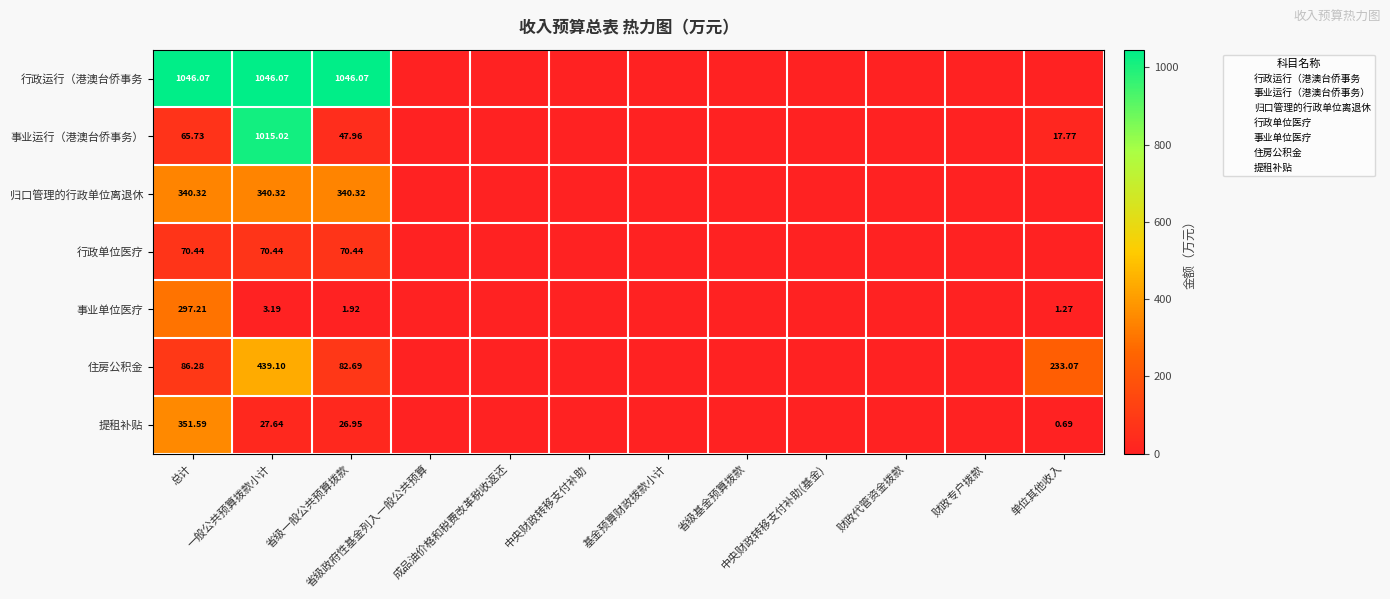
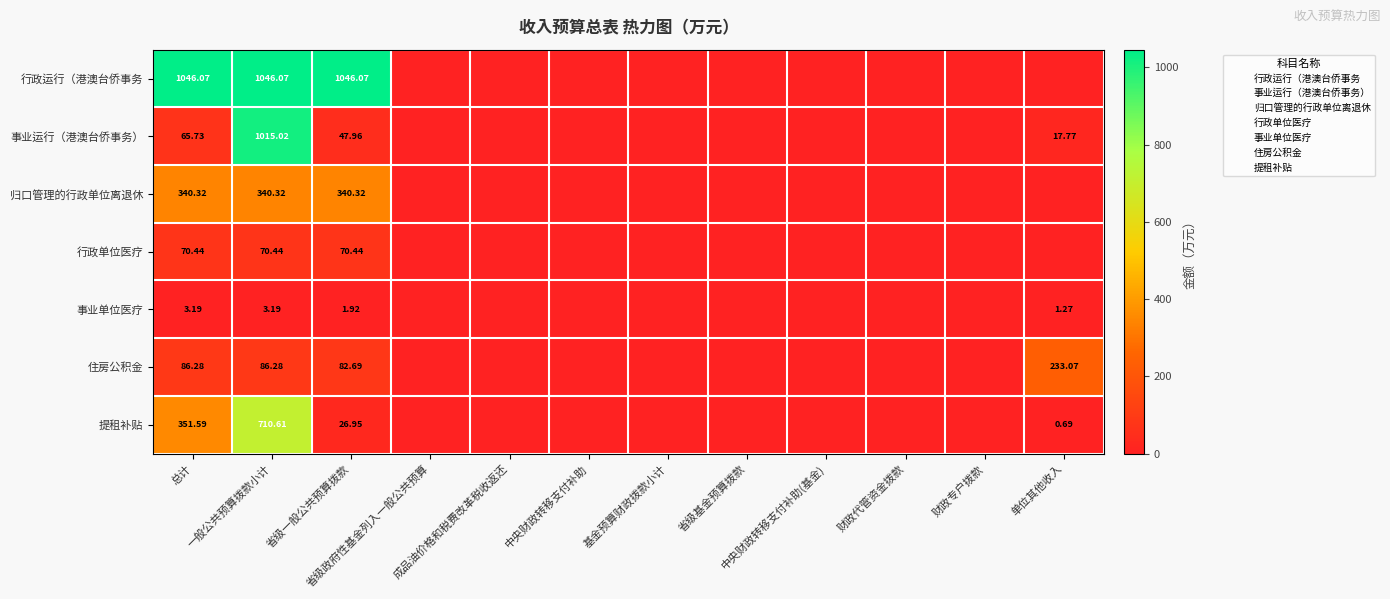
  {
    "行政运行（港澳台侨事务": {
      "总计": 1046.07,
      "一般公共预算拨款小计": 1046.07,
      "省级一般公共预算拨款": 1046.07
    },
    "事业运行（港澳台侨事务）": {
      "总计": 65.73,
      "一般公共预算拨款小计": 1015.02,
      "省级一般公共预算拨款": 47.96,
      "单位其他收入": 17.77
    },
    "归口管理的行政单位离退休": {
      "总计": 340.32,
      "一般公共预算拨款小计": 340.32,
      "省级一般公共预算拨款": 340.32
    },
    "行政单位医疗": {
      "总计": 70.44,
      "一般公共预算拨款小计": 70.44,
      "省级一般公共预算拨款": 70.44
    },
    "事业单位医疗": {
-     "总计": 297.21,
+     "总计": 3.19,
      "一般公共预算拨款小计": 3.19,
      "省级一般公共预算拨款": 1.92,
      "单位其他收入": 1.27
    },
    "住房公积金": {
      "总计": 86.28,
-     "一般公共预算拨款小计": 439.10,
+     "一般公共预算拨款小计": 86.28,
      "省级一般公共预算拨款": 82.69,
      "单位其他收入": 233.07
    },
    "提租补贴": {
      "总计": 351.59,
-     "一般公共预算拨款小计": 27.64,
+     "一般公共预算拨款小计": 710.61,
      "省级一般公共预算拨款": 26.95,
      "单位其他收入": 0.69
    }
  }
